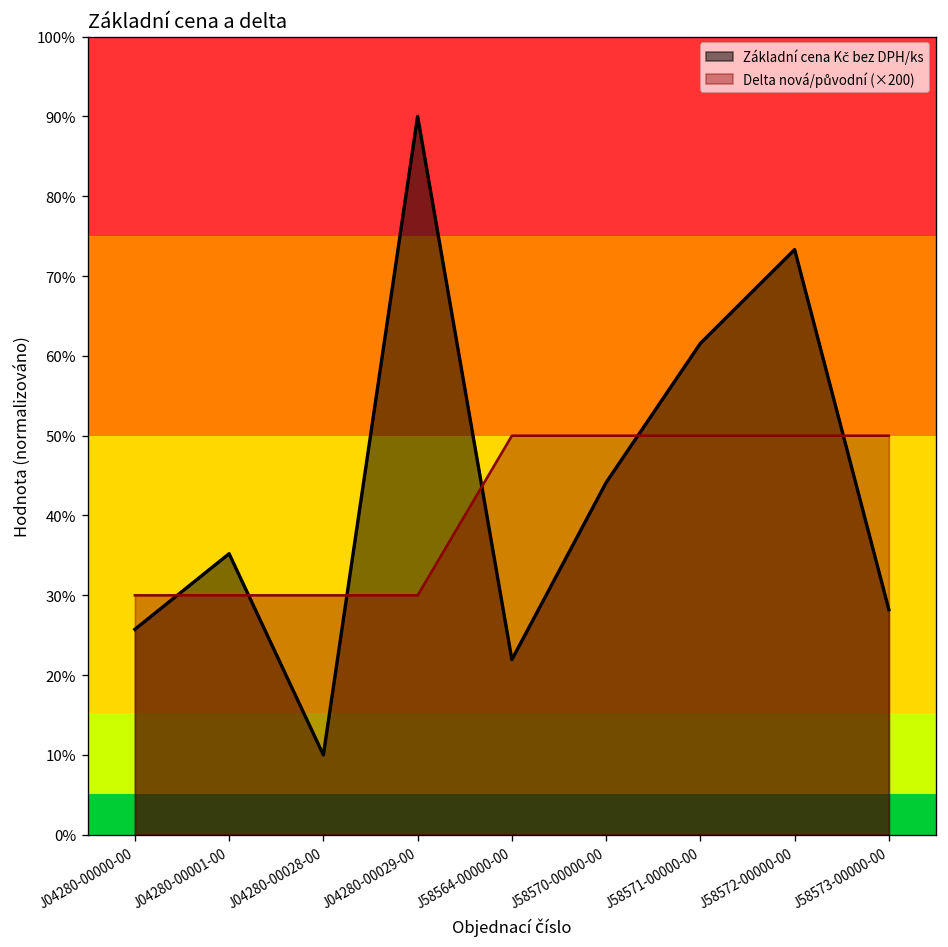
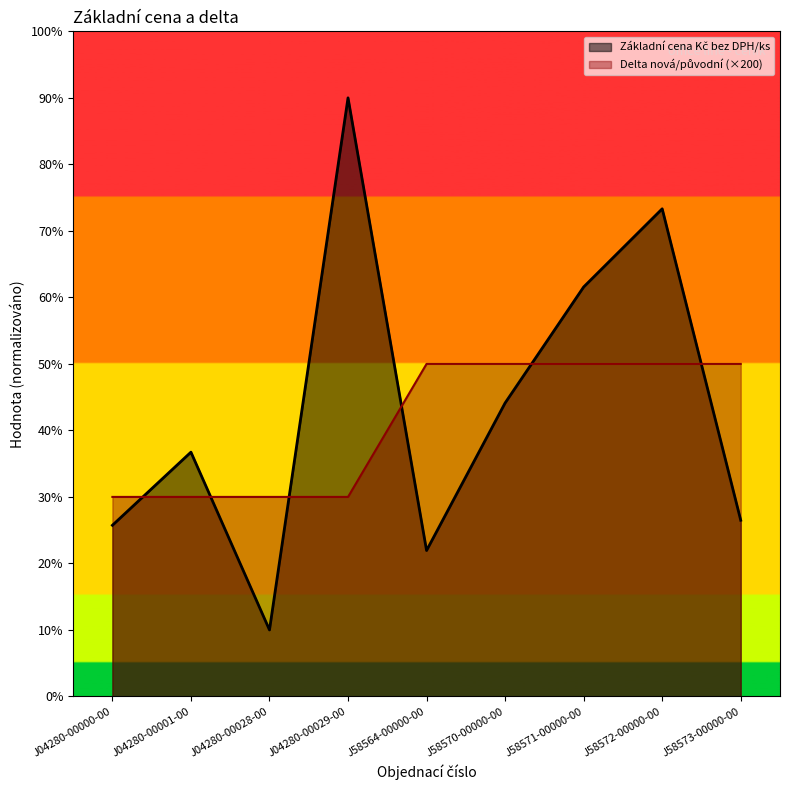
  {
    "Základní cena Kč bez DPH/ks": {
      "J04280-00000-00": "26%",
-     "J04280-00001-00": "35%",
+     "J04280-00001-00": "37%",
      "J04280-00028-00": "10%",
      "J04280-00029-00": "90%",
      "J58564-00000-00": "22%",
      "J58570-00000-00": "44%",
      "J58571-00000-00": "62%",
      "J58572-00000-00": "73%",
-     "J58573-00000-00": "28%"
+     "J58573-00000-00": "26%"
    },
    "Delta nová/původní (×200)": {
      "J04280-00000-00": "30%",
      "J04280-00001-00": "30%",
      "J04280-00028-00": "30%",
      "J04280-00029-00": "30%",
      "J58564-00000-00": "50%",
      "J58570-00000-00": "50%",
      "J58571-00000-00": "50%",
      "J58572-00000-00": "50%",
      "J58573-00000-00": "50%"
    }
  }
